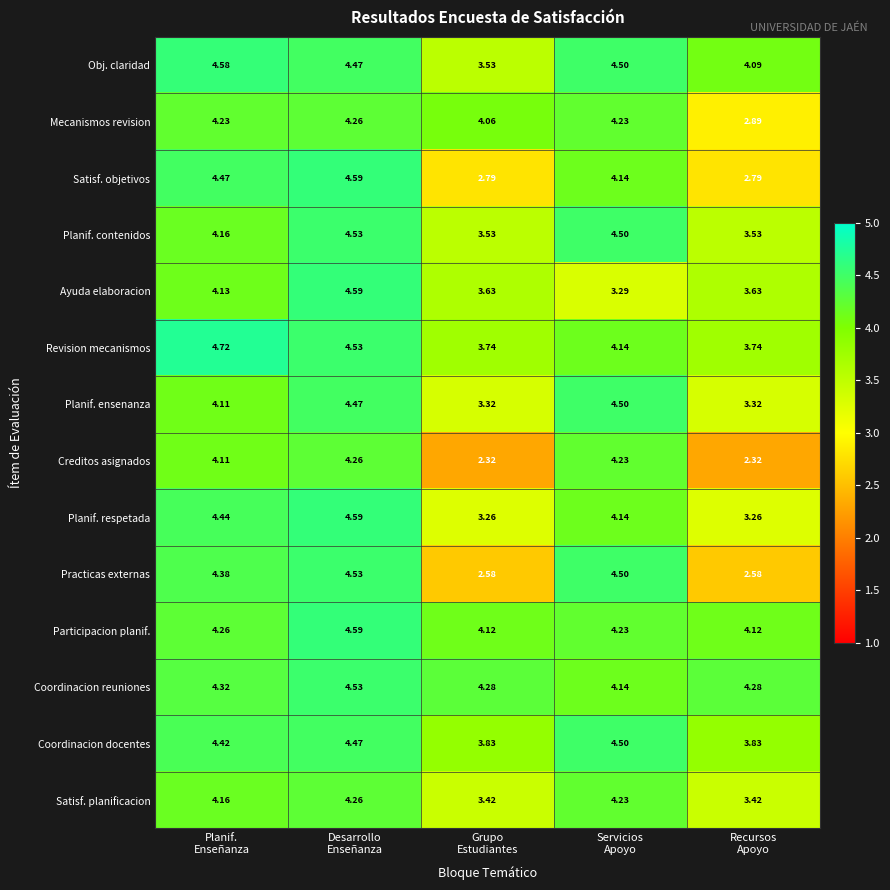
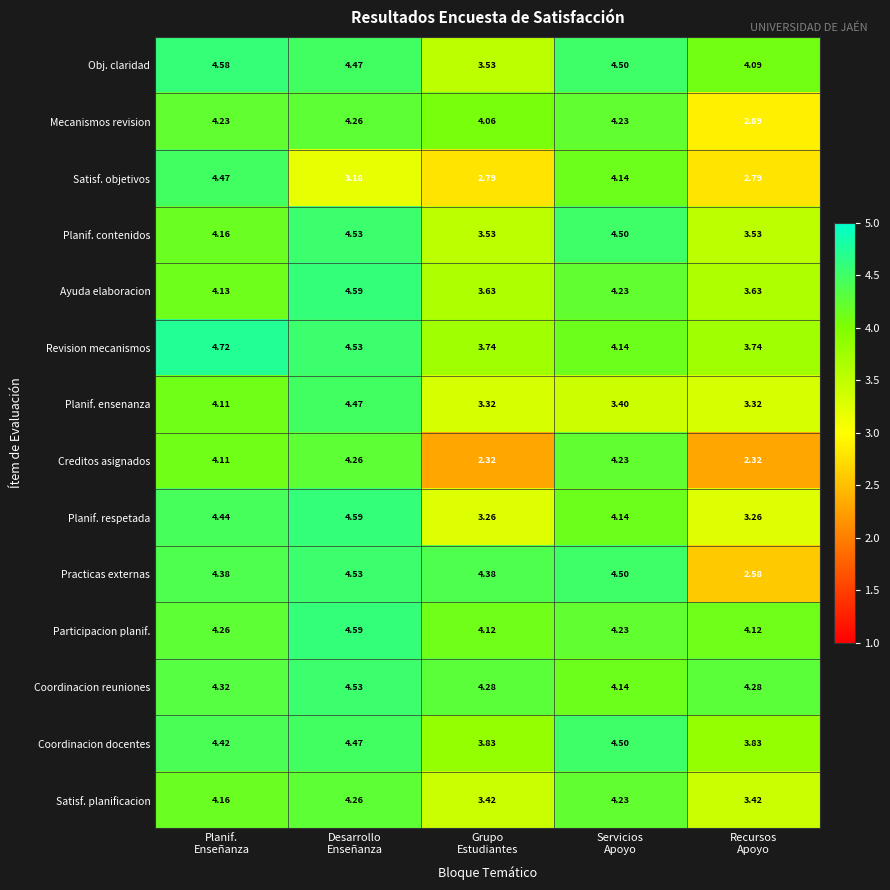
  {
    "Obj. claridad": {
      "Planif. Enseñanza": 4.58,
      "Desarrollo Enseñanza": 4.47,
      "Grupo Estudiantes": 3.53,
      "Servicios Apoyo": 4.50,
      "Recursos Apoyo": 4.09
    },
    "Mecanismos revision": {
      "Planif. Enseñanza": 4.23,
      "Desarrollo Enseñanza": 4.26,
      "Grupo Estudiantes": 4.06,
      "Servicios Apoyo": 4.23,
      "Recursos Apoyo": 2.89
    },
    "Satisf. objetivos": {
      "Planif. Enseñanza": 4.47,
-     "Desarrollo Enseñanza": 4.59,
+     "Desarrollo Enseñanza": 3.18,
      "Grupo Estudiantes": 2.79,
      "Servicios Apoyo": 4.14,
      "Recursos Apoyo": 2.79
    },
    "Planif. contenidos": {
      "Planif. Enseñanza": 4.16,
      "Desarrollo Enseñanza": 4.53,
      "Grupo Estudiantes": 3.53,
      "Servicios Apoyo": 4.50,
      "Recursos Apoyo": 3.53
    },
    "Ayuda elaboracion": {
      "Planif. Enseñanza": 4.13,
      "Desarrollo Enseñanza": 4.59,
      "Grupo Estudiantes": 3.63,
-     "Servicios Apoyo": 3.29,
+     "Servicios Apoyo": 4.23,
      "Recursos Apoyo": 3.63
    },
    "Revision mecanismos": {
      "Planif. Enseñanza": 4.72,
      "Desarrollo Enseñanza": 4.53,
      "Grupo Estudiantes": 3.74,
      "Servicios Apoyo": 4.14,
      "Recursos Apoyo": 3.74
    },
    "Planif. ensenanza": {
      "Planif. Enseñanza": 4.11,
      "Desarrollo Enseñanza": 4.47,
      "Grupo Estudiantes": 3.32,
-     "Servicios Apoyo": 4.50,
+     "Servicios Apoyo": 3.40,
      "Recursos Apoyo": 3.32
    },
    "Creditos asignados": {
      "Planif. Enseñanza": 4.11,
      "Desarrollo Enseñanza": 4.26,
      "Grupo Estudiantes": 2.32,
      "Servicios Apoyo": 4.23,
      "Recursos Apoyo": 2.32
    },
    "Planif. respetada": {
      "Planif. Enseñanza": 4.44,
      "Desarrollo Enseñanza": 4.59,
      "Grupo Estudiantes": 3.26,
      "Servicios Apoyo": 4.14,
      "Recursos Apoyo": 3.26
    },
    "Practicas externas": {
      "Planif. Enseñanza": 4.38,
      "Desarrollo Enseñanza": 4.53,
-     "Grupo Estudiantes": 2.58,
+     "Grupo Estudiantes": 4.38,
      "Servicios Apoyo": 4.50,
      "Recursos Apoyo": 2.58
    },
    "Participacion planif.": {
      "Planif. Enseñanza": 4.26,
      "Desarrollo Enseñanza": 4.59,
      "Grupo Estudiantes": 4.12,
      "Servicios Apoyo": 4.23,
      "Recursos Apoyo": 4.12
    },
    "Coordinacion reuniones": {
      "Planif. Enseñanza": 4.32,
      "Desarrollo Enseñanza": 4.53,
      "Grupo Estudiantes": 4.28,
      "Servicios Apoyo": 4.14,
      "Recursos Apoyo": 4.28
    },
    "Coordinacion docentes": {
      "Planif. Enseñanza": 4.42,
      "Desarrollo Enseñanza": 4.47,
      "Grupo Estudiantes": 3.83,
      "Servicios Apoyo": 4.50,
      "Recursos Apoyo": 3.83
    },
    "Satisf. planificacion": {
      "Planif. Enseñanza": 4.16,
      "Desarrollo Enseñanza": 4.26,
      "Grupo Estudiantes": 3.42,
      "Servicios Apoyo": 4.23,
      "Recursos Apoyo": 3.42
    }
  }
